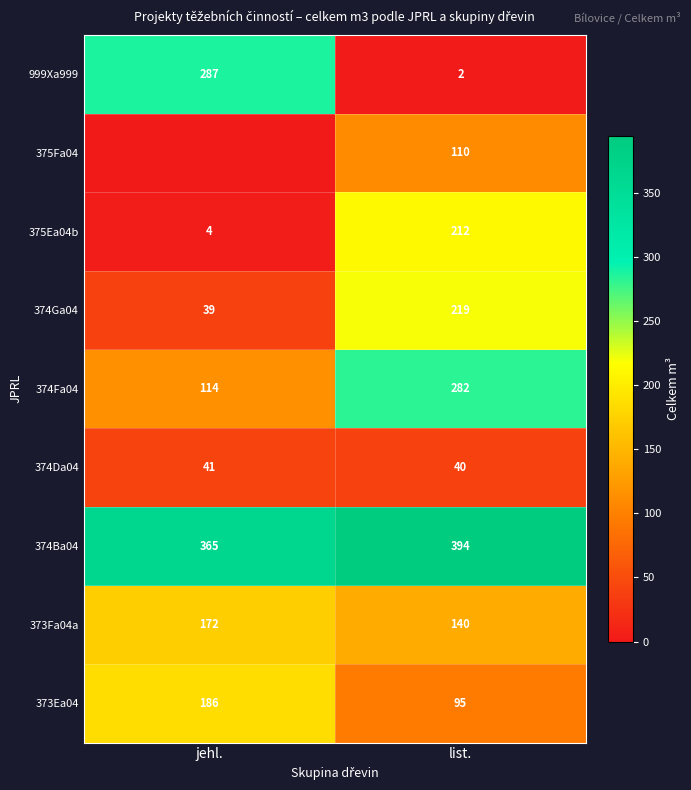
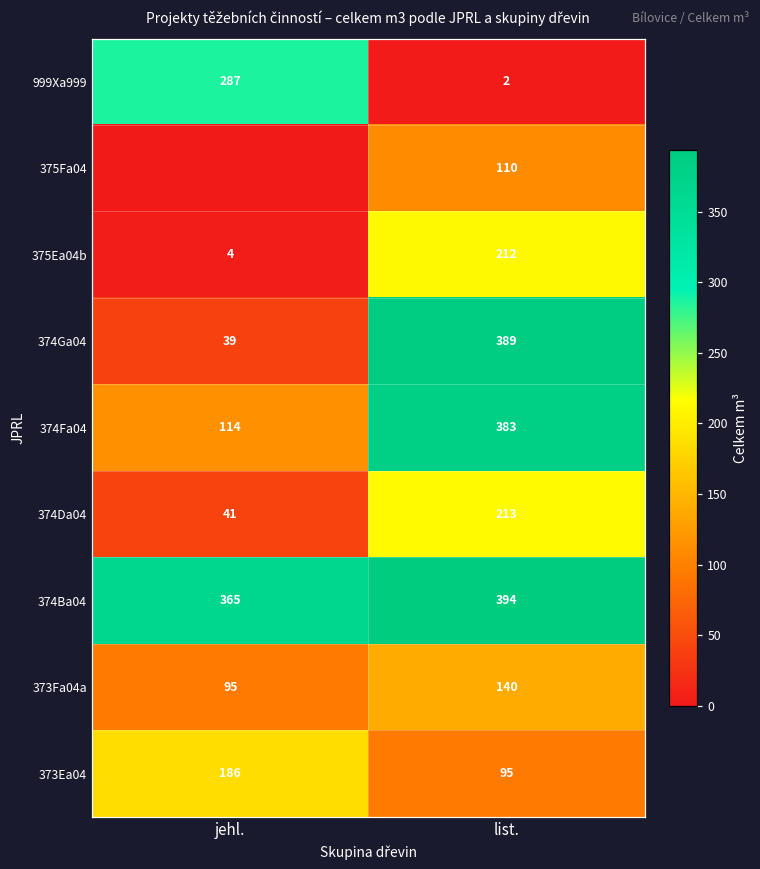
  {
    "999Xa999": {
      "jehl.": 287,
      "list.": 2
    },
    "375Fa04": {
      "list.": 110
    },
    "375Ea04b": {
      "jehl.": 4,
      "list.": 212
    },
    "374Ga04": {
      "jehl.": 39,
-     "list.": 219
+     "list.": 389
    },
    "374Fa04": {
      "jehl.": 114,
-     "list.": 282
+     "list.": 383
    },
    "374Da04": {
      "jehl.": 41,
-     "list.": 40
+     "list.": 213
    },
    "374Ba04": {
      "jehl.": 365,
      "list.": 394
    },
    "373Fa04a": {
-     "jehl.": 172,
+     "jehl.": 95,
      "list.": 140
    },
    "373Ea04": {
      "jehl.": 186,
      "list.": 95
    }
  }
